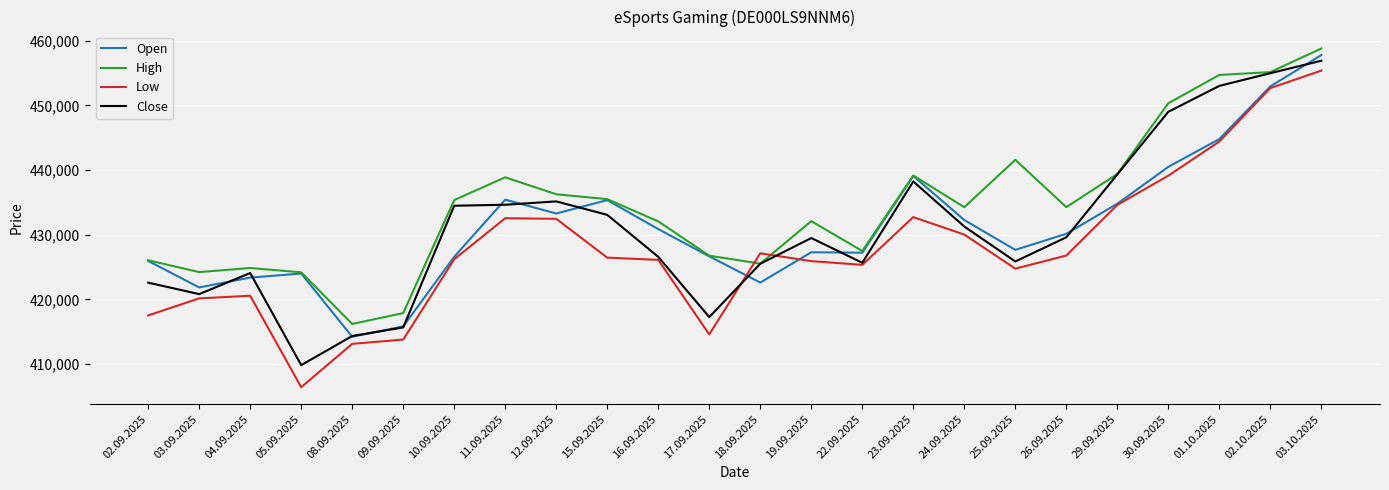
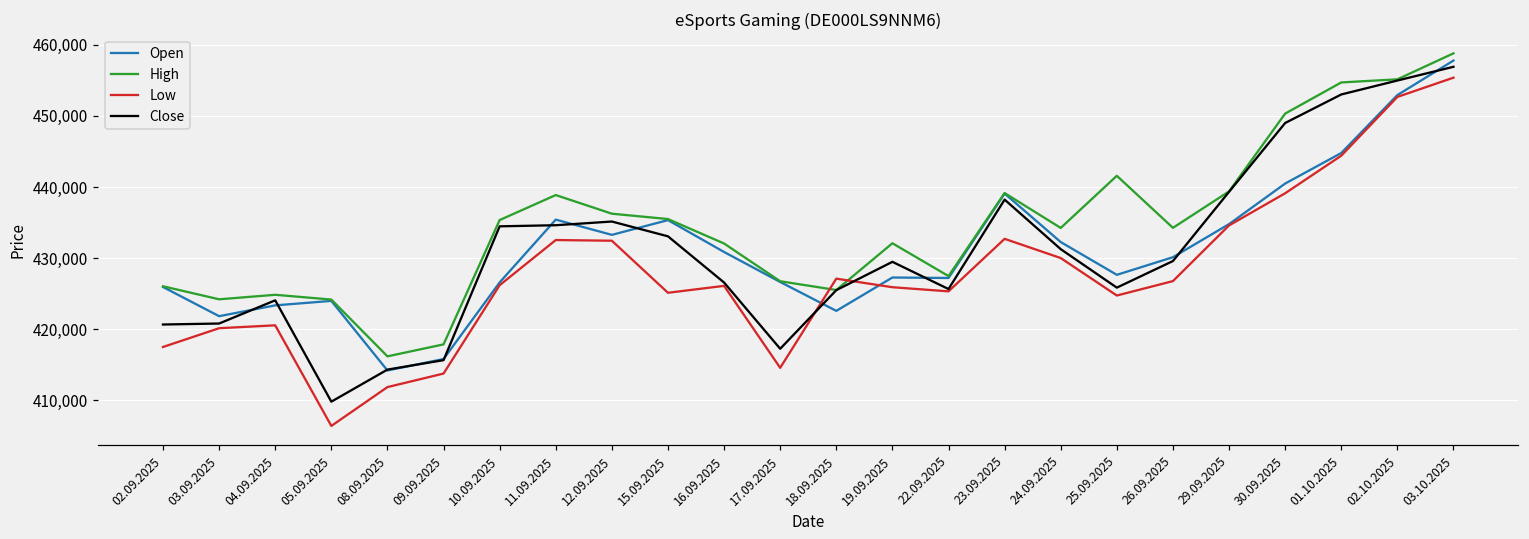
  {
    "Open": {
      "03.09.2025": "422,000",
      "04.09.2025": "423,000",
      "11.09.2025": "435,000",
      "12.09.2025": "433,000",
      "16.09.2025": "431,000",
      "18.09.2025": "423,000",
      "19.09.2025": "427,000",
      "24.09.2025": "432,000",
      "25.09.2025": "428,000",
      "26.09.2025": "430,000",
      "30.09.2025": "440,000",
      "03.10.2025": "458,000"
    },
    "High": {
      "03.09.2025": "424,000",
      "04.09.2025": "425,000",
      "08.09.2025": "416,000",
      "09.09.2025": "418,000",
      "10.09.2025": "435,000",
      "11.09.2025": "439,000",
      "12.09.2025": "436,000",
      "16.09.2025": "432,000",
      "19.09.2025": "432,000",
      "24.09.2025": "434,000",
      "25.09.2025": "442,000",
      "26.09.2025": "434,000",
      "30.09.2025": "450,000",
      "01.10.2025": "455,000",
      "03.10.2025": "459,000"
    },
    "Low": {
      "02.09.2025": "418,000",
      "03.09.2025": "420,000",
      "04.09.2025": "421,000",
      "05.09.2025": "406,000",
-     "08.09.2025": "413,000",
+     "08.09.2025": "412,000",
      "09.09.2025": "414,000",
      "11.09.2025": "433,000",
      "12.09.2025": "432,000",
-     "15.09.2025": "426,000",
+     "15.09.2025": "425,000",
      "16.09.2025": "426,000",
      "17.09.2025": "415,000",
      "18.09.2025": "427,000",
      "19.09.2025": "426,000",
      "23.09.2025": "433,000",
      "24.09.2025": "430,000",
      "25.09.2025": "425,000",
      "26.09.2025": "427,000",
      "30.09.2025": "439,000",
      "03.10.2025": "455,000"
    },
    "Close": {
-     "02.09.2025": "423,000",
+     "02.09.2025": "421,000",
      "03.09.2025": "421,000",
      "04.09.2025": "424,000",
      "05.09.2025": "410,000",
      "10.09.2025": "434,000",
      "11.09.2025": "435,000",
      "12.09.2025": "435,000",
      "15.09.2025": "433,000",
      "16.09.2025": "427,000",
      "17.09.2025": "417,000",
      "19.09.2025": "429,000",
      "23.09.2025": "438,000",
      "24.09.2025": "431,000",
      "25.09.2025": "426,000",
      "26.09.2025": "430,000",
      "30.09.2025": "449,000",
      "01.10.2025": "453,000",
      "03.10.2025": "457,000"
    }
  }
